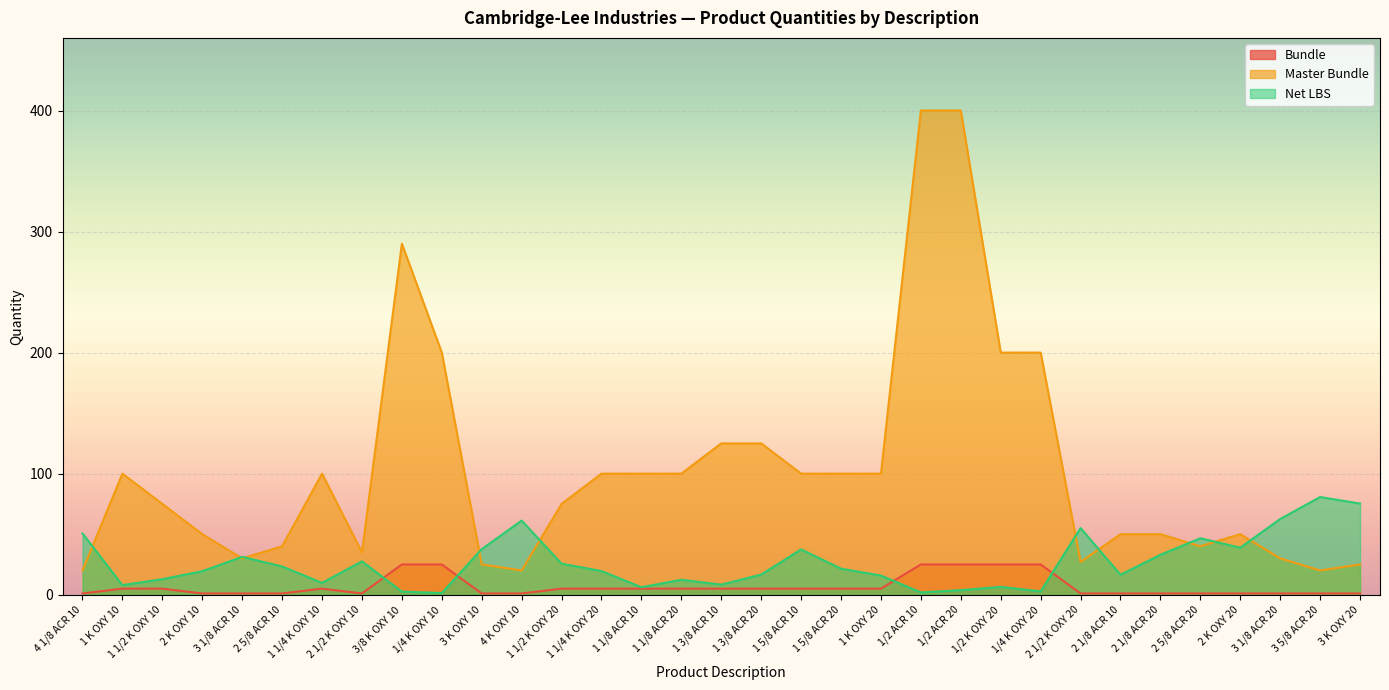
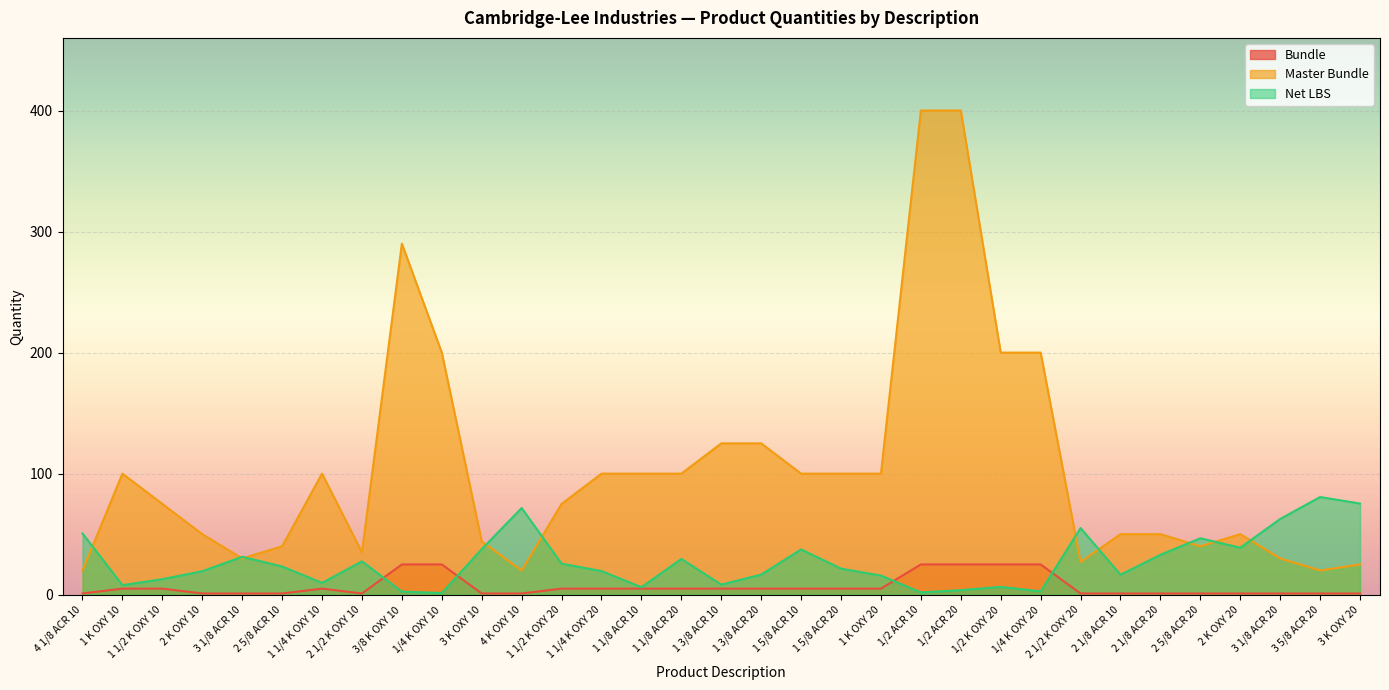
  {
    "Bundle": {
      "4 1/8 ACR 10": 1,
      "1 K OXY 10": 5,
      "1 1/2 K OXY 10": 5,
      "2 K OXY 10": 1,
      "3 1/8 ACR 10": 1,
      "2 5/8 ACR 10": 1,
      "1 1/4 K OXY 10": 5,
      "2 1/2 K OXY 10": 1,
      "3/8 K OXY 10": 25,
      "1/4 K OXY 10": 25,
      "3 K OXY 10": 1,
      "4 K OXY 10": 1,
      "1 1/2 K OXY 20": 5,
      "1 1/4 K OXY 20": 5,
      "1 1/8 ACR 20": 5,
      "1 3/8 ACR 10": 5,
      "1 3/8 ACR 20": 5,
      "1 5/8 ACR 10": 5,
      "1 5/8 ACR 20": 5,
      "1 K OXY 20": 5,
      "1/2 ACR 10": 25,
      "1/2 ACR 20": 25,
      "1/2 K OXY 20": 25,
      "1/4 K OXY 20": 25,
      "2 1/2 K OXY 20": 1,
      "2 1/8 ACR 10": 1,
      "2 1/8 ACR 20": 1,
      "2 5/8 ACR 20": 1,
      "2 K OXY 20": 1,
      "3 1/8 ACR 20": 1,
      "3 5/8 ACR 20": 1,
      "3 K OXY 20": 1
    },
    "Master Bundle": {
      "4 1/8 ACR 10": 20,
      "1 K OXY 10": 100,
      "1 1/2 K OXY 10": 75,
      "2 K OXY 10": 50,
      "2 5/8 ACR 10": 40,
      "1 1/4 K OXY 10": 100,
      "2 1/2 K OXY 10": 35,
      "3/8 K OXY 10": 290,
      "1/4 K OXY 10": 200,
-     "3 K OXY 10": 25,
+     "3 K OXY 10": 44,
      "4 K OXY 10": 20,
      "1 1/2 K OXY 20": 75,
      "1 1/4 K OXY 20": 100,
      "1 1/8 ACR 10": 100,
      "1 1/8 ACR 20": 100,
      "1 3/8 ACR 10": 125,
      "1 3/8 ACR 20": 125,
      "1 5/8 ACR 10": 100,
      "1 5/8 ACR 20": 100,
      "1 K OXY 20": 100,
      "1/2 ACR 10": 400,
      "1/2 ACR 20": 400,
      "1/2 K OXY 20": 200,
      "1/4 K OXY 20": 200,
      "2 1/2 K OXY 20": 27,
      "2 1/8 ACR 10": 50,
      "2 1/8 ACR 20": 50,
      "2 5/8 ACR 20": 40,
      "2 K OXY 20": 50,
      "3 1/8 ACR 20": 30,
      "3 5/8 ACR 20": 20,
      "3 K OXY 20": 25
    },
    "Net LBS": {
      "4 1/8 ACR 10": 51,
      "1 K OXY 10": 8,
      "1 1/2 K OXY 10": 13,
      "2 K OXY 10": 19,
      "2 5/8 ACR 10": 23,
      "1 1/4 K OXY 10": 10,
      "2 1/2 K OXY 10": 28,
      "3/8 K OXY 10": 3,
      "1/4 K OXY 10": 1,
      "3 K OXY 10": 38,
-     "4 K OXY 10": 61,
+     "4 K OXY 10": 72,
      "1 1/2 K OXY 20": 26,
      "1 1/4 K OXY 20": 20,
-     "1 1/8 ACR 20": 12,
+     "1 1/8 ACR 20": 30,
      "1 3/8 ACR 10": 8,
      "1 3/8 ACR 20": 17,
      "1 5/8 ACR 10": 37,
      "1 5/8 ACR 20": 21,
      "1 K OXY 20": 16,
      "1/2 ACR 10": 2,
      "1/2 ACR 20": 4,
      "1/2 K OXY 20": 6,
      "1/4 K OXY 20": 3,
      "2 1/2 K OXY 20": 55,
      "2 1/8 ACR 10": 16,
      "2 1/8 ACR 20": 33,
      "2 5/8 ACR 20": 47,
      "2 K OXY 20": 39,
      "3 1/8 ACR 20": 63,
      "3 5/8 ACR 20": 81,
      "3 K OXY 20": 75
    }
  }
